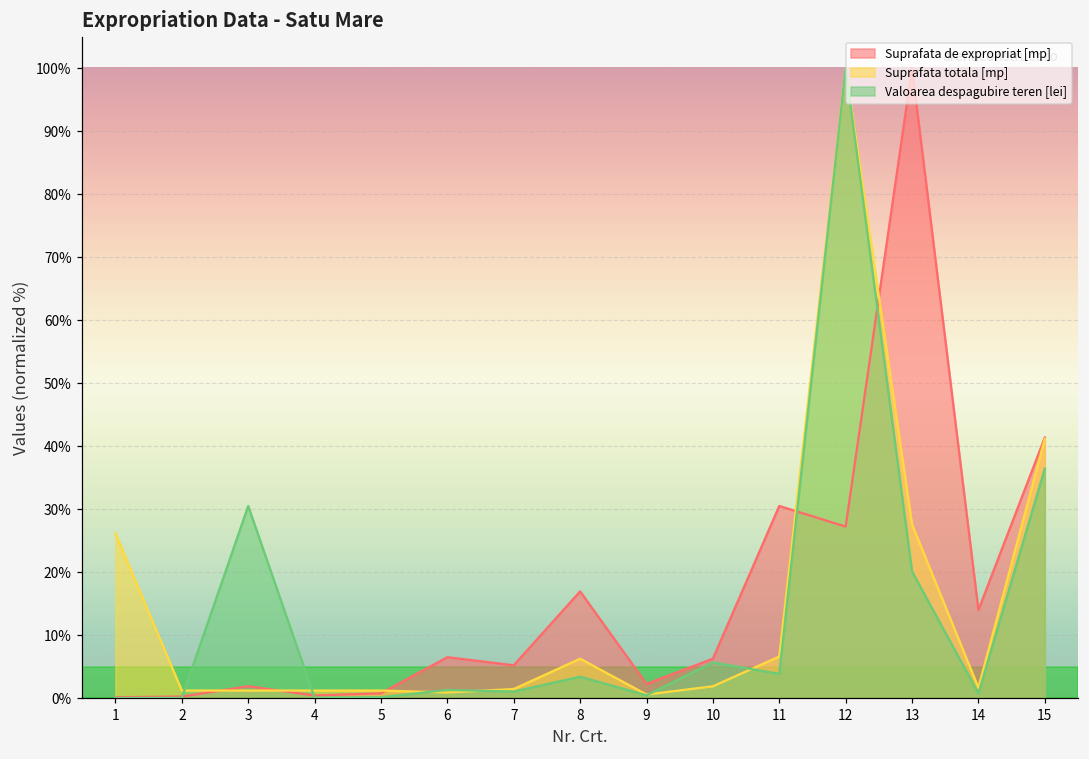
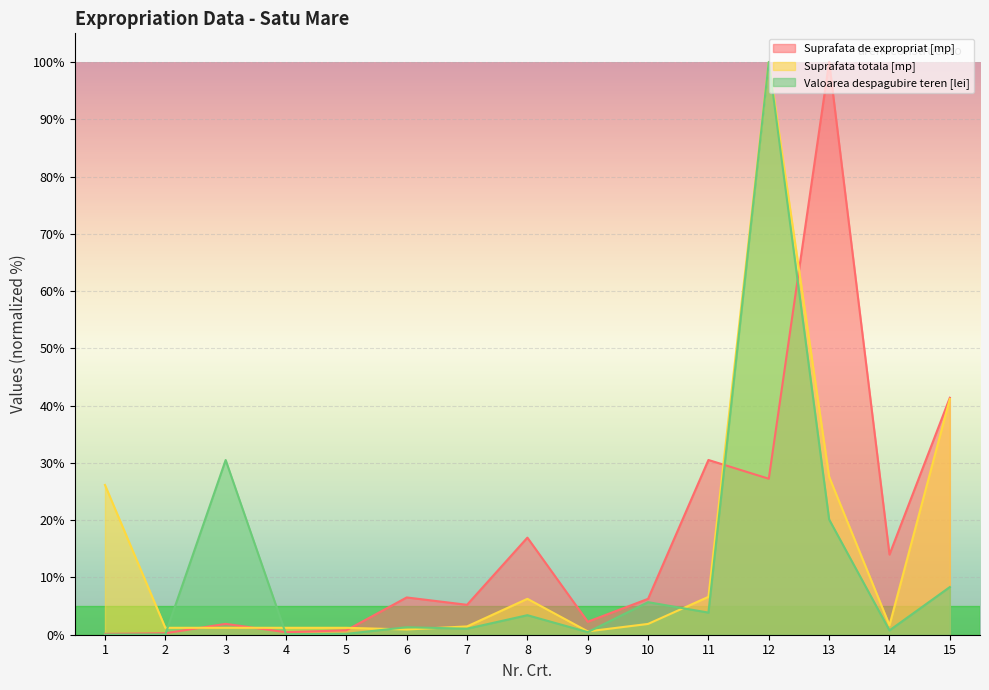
  {
    "Suprafata de expropriat [mp]": {
      "3": "2%",
      "6": "7%",
      "7": "5%",
      "8": "17%",
      "9": "2%",
      "10": "6%",
      "11": "31%",
      "12": "27%",
      "14": "14%"
    },
    "Suprafata totala [mp]": {
      "1": "26%",
      "2": "1%",
      "3": "1%",
      "4": "1%",
      "8": "6%",
      "10": "2%",
      "11": "7%",
      "13": "28%",
      "14": "2%"
    },
    "Valoarea despagubire teren [lei]": {
      "3": "31%",
      "5": "0%",
      "8": "3%",
      "10": "6%",
      "11": "4%",
      "13": "20%",
      "14": "1%",
-     "15": "36%"
+     "15": "8%"
    }
  }
